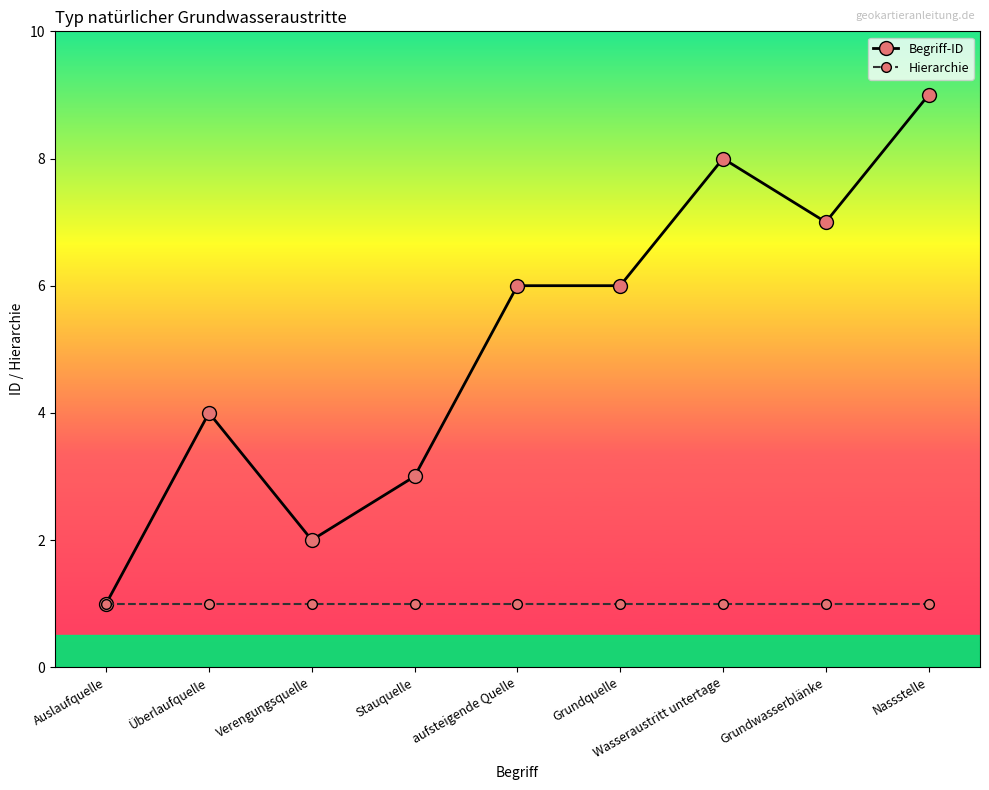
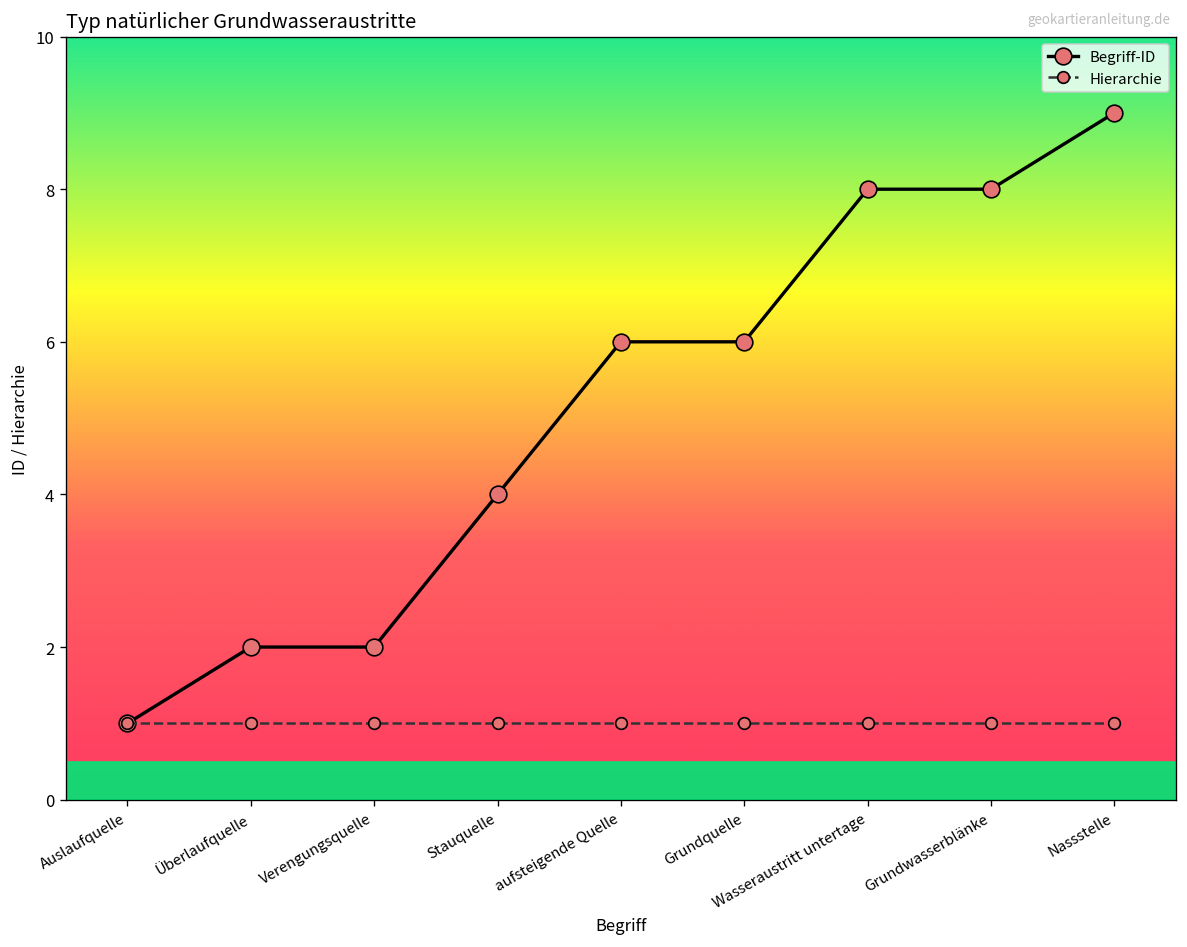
  {
    "Begriff-ID": {
-     "Überlaufquelle": 4,
+     "Überlaufquelle": 2,
      "Verengungsquelle": 2,
-     "Stauquelle": 3,
+     "Stauquelle": 4,
      "aufsteigende Quelle": 6,
      "Grundquelle": 6,
      "Wasseraustritt untertage": 8,
-     "Grundwasserblänke": 7,
+     "Grundwasserblänke": 8,
      "Nassstelle": 9
    },
    "Hierarchie": {
      "Überlaufquelle": 1,
      "Verengungsquelle": 1,
      "Stauquelle": 1,
      "aufsteigende Quelle": 1,
      "Grundquelle": 1,
      "Wasseraustritt untertage": 1,
      "Grundwasserblänke": 1,
      "Nassstelle": 1
    }
  }
